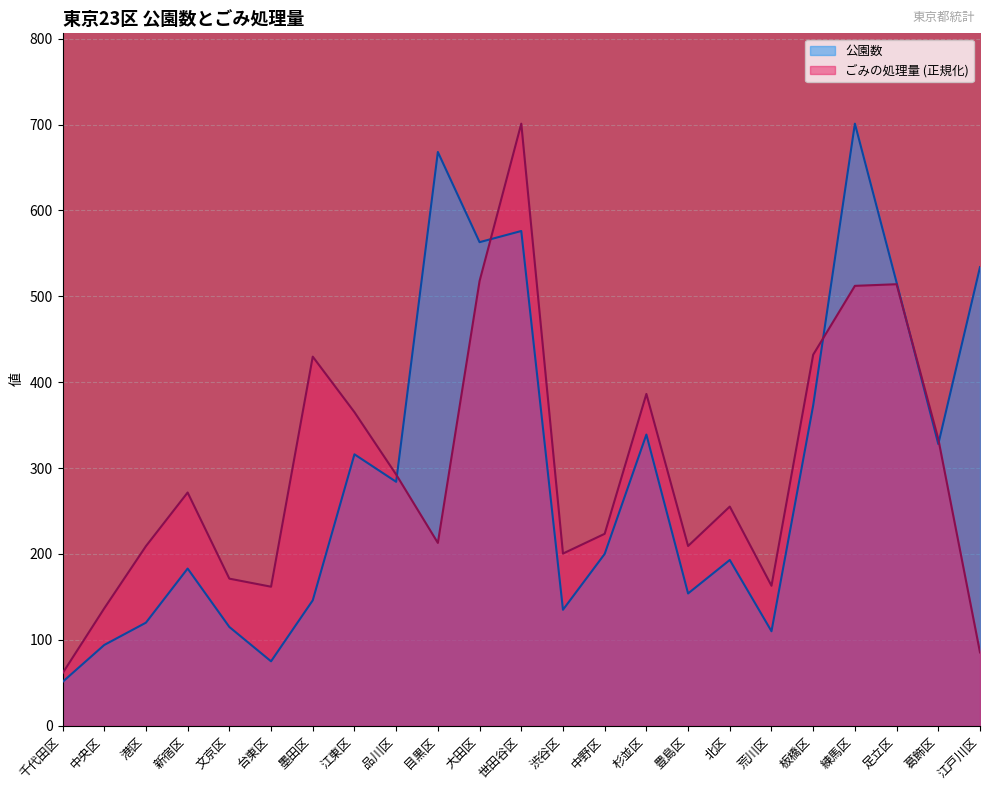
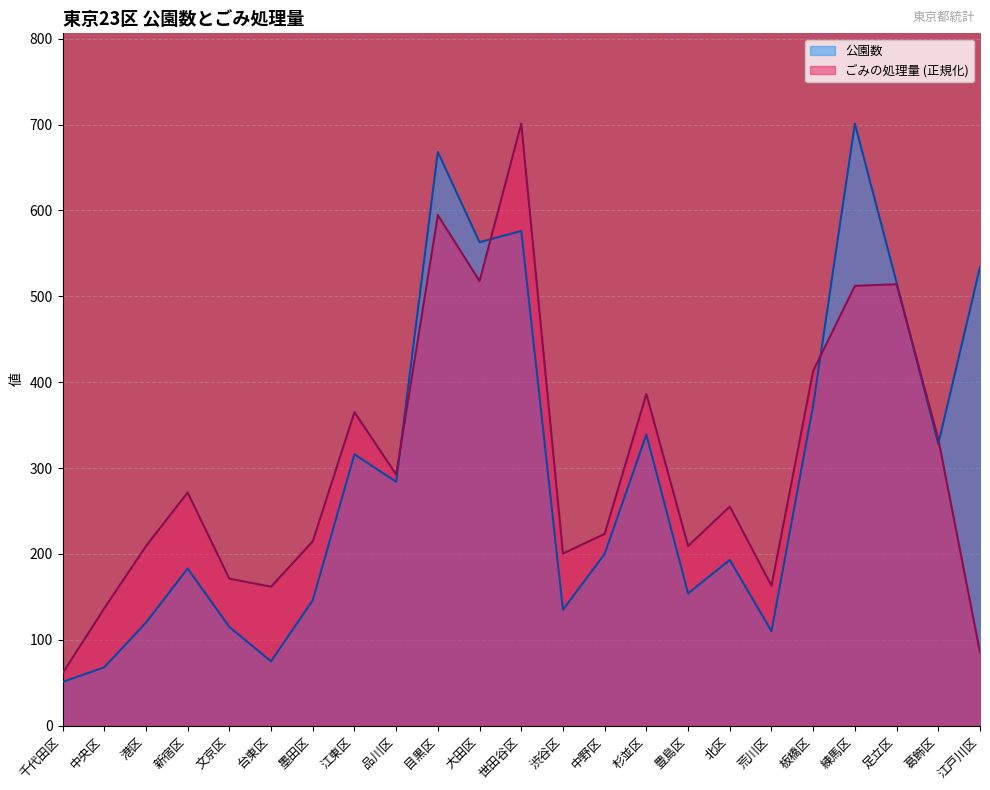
  {
    "公園数": {
      "千代田区": 50,
-     "中央区": 90,
+     "中央区": 70,
      "港区": 120,
      "新宿区": 180,
      "文京区": 120,
      "台東区": 80,
      "墨田区": 150,
      "江東区": 320,
      "品川区": 280,
      "目黒区": 670,
      "大田区": 560,
      "世田谷区": 580,
      "渋谷区": 140,
      "中野区": 200,
      "杉並区": 340,
      "豊島区": 150,
      "北区": 190,
      "荒川区": 110,
      "板橋区": 370,
      "練馬区": 700,
      "葛飾区": 330,
      "江戸川区": 530
    },
    "ごみの処理量 (正規化)": {
      "千代田区": 60,
      "中央区": 140,
      "港区": 210,
      "新宿区": 270,
      "文京区": 170,
      "台東区": 160,
-     "墨田区": 430,
+     "墨田区": 210,
      "江東区": 370,
      "品川区": 290,
-     "目黒区": 210,
+     "目黒区": 590,
      "大田区": 520,
      "世田谷区": 700,
      "渋谷区": 200,
      "中野区": 220,
      "杉並区": 390,
      "豊島区": 210,
      "北区": 260,
      "荒川区": 160,
-     "板橋区": 430,
+     "板橋区": 410,
      "練馬区": 510,
      "葛飾区": 330,
      "江戸川区": 90
    }
  }
